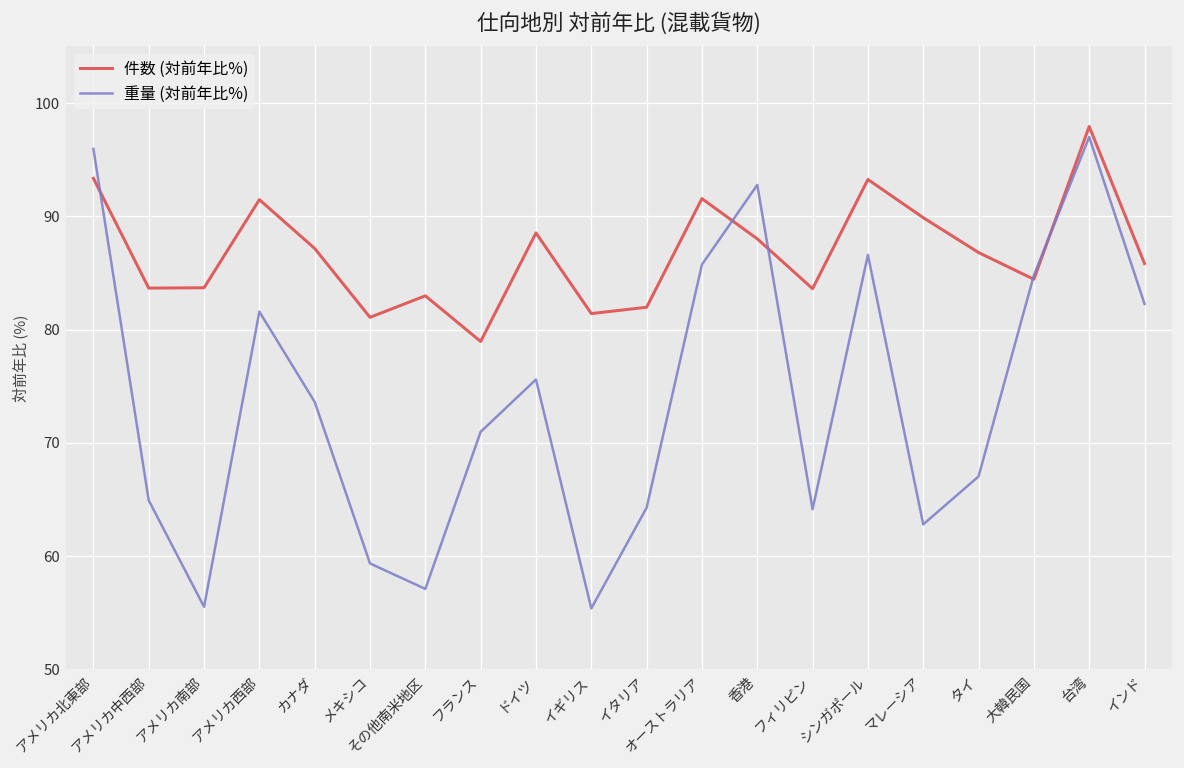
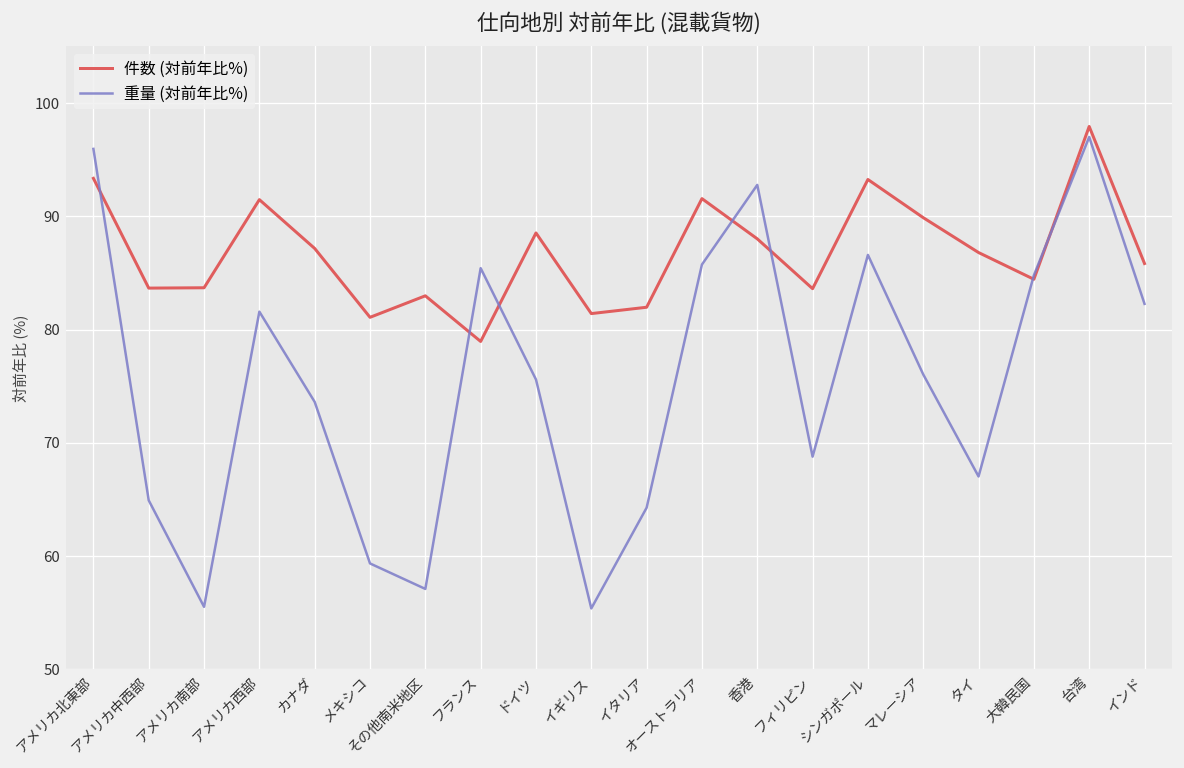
  {
    "件数 (対前年比%)": {
      "アメリカ北東部": 93,
      "アメリカ中西部": 84,
      "アメリカ南部": 84,
      "アメリカ西部": 91,
      "カナダ": 87,
      "メキシコ": 81,
      "その他南米地区": 83,
      "フランス": 79,
      "ドイツ": 89,
      "イギリス": 81,
      "イタリア": 82,
      "オーストラリア": 92,
      "香港": 88,
      "フィリピン": 84,
      "シンガポール": 93,
      "マレーシア": 90,
      "タイ": 87,
      "大韓民国": 84,
      "台湾": 98,
      "インド": 86
    },
    "重量 (対前年比%)": {
      "アメリカ北東部": 96,
      "アメリカ中西部": 65,
      "アメリカ南部": 56,
      "アメリカ西部": 82,
      "カナダ": 74,
      "メキシコ": 59,
      "その他南米地区": 57,
-     "フランス": 71,
+     "フランス": 85,
      "ドイツ": 76,
      "イギリス": 55,
      "イタリア": 64,
      "オーストラリア": 86,
      "香港": 93,
-     "フィリピン": 64,
+     "フィリピン": 69,
      "シンガポール": 87,
-     "マレーシア": 63,
+     "マレーシア": 76,
      "タイ": 67,
      "大韓民国": 85,
      "台湾": 97,
      "インド": 82
    }
  }
